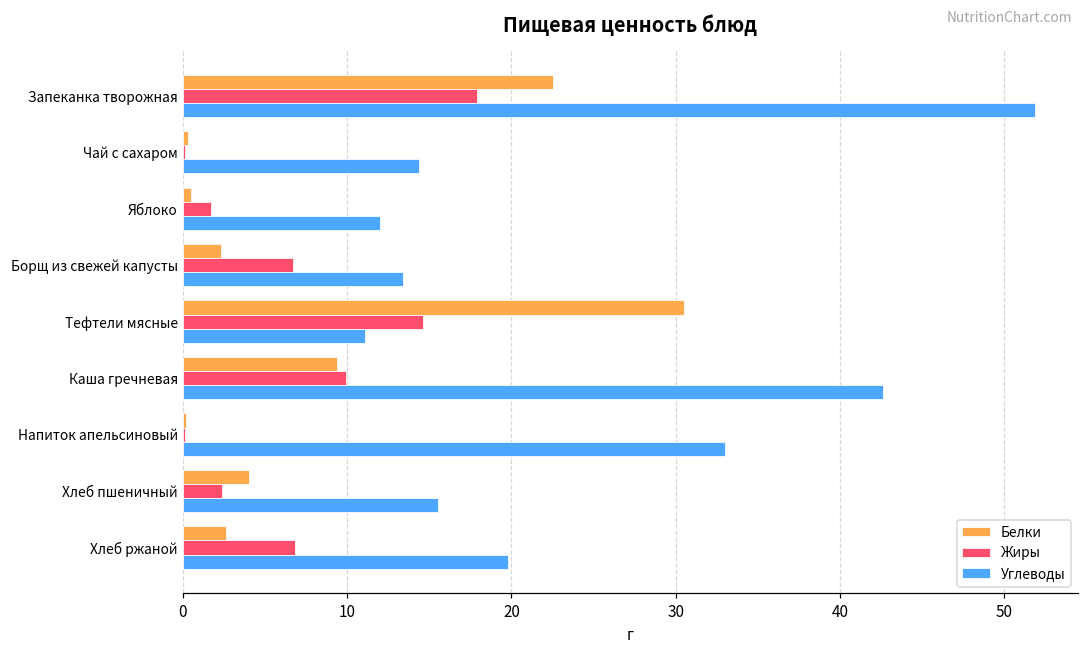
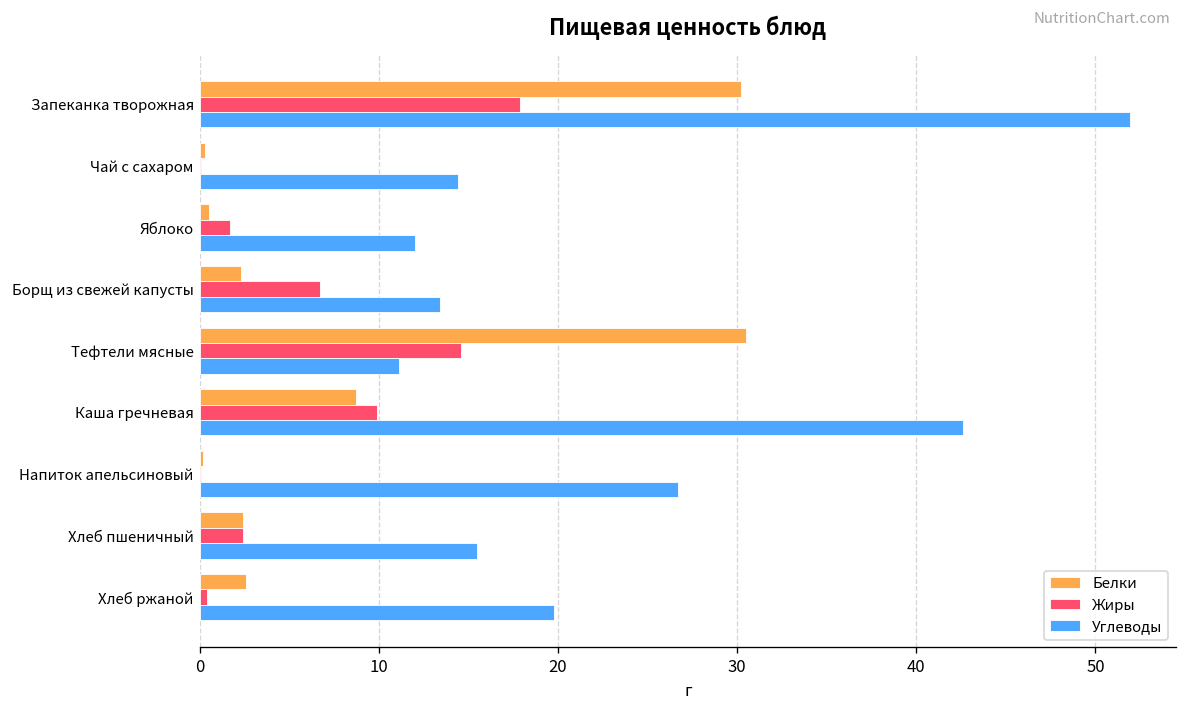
  {
    "Белки": {
-     "Запеканка творожная": 22.5,
+     "Запеканка творожная": 30.2,
      "Чай с сахаром": 0.3,
      "Яблоко": 0.5,
      "Борщ из свежей капусты": 2.3,
      "Тефтели мясные": 30.5,
-     "Каша гречневая": 9.4,
+     "Каша гречневая": 8.7,
      "Напиток апельсиновый": 0.2,
-     "Хлеб пшеничный": 4.0,
+     "Хлеб пшеничный": 2.4,
      "Хлеб ржаной": 2.6
    },
    "Жиры": {
      "Запеканка творожная": 17.9,
      "Яблоко": 1.7,
      "Борщ из свежей капусты": 6.7,
      "Тефтели мясные": 14.6,
      "Каша гречневая": 9.9,
      "Хлеб пшеничный": 2.4,
-     "Хлеб ржаной": 6.8
+     "Хлеб ржаной": 0.4
    },
    "Углеводы": {
      "Запеканка творожная": 51.9,
      "Чай с сахаром": 14.4,
      "Яблоко": 12.0,
      "Борщ из свежей капусты": 13.4,
      "Тефтели мясные": 11.1,
      "Каша гречневая": 42.6,
-     "Напиток апельсиновый": 33.0,
+     "Напиток апельсиновый": 26.7,
      "Хлеб пшеничный": 15.5,
      "Хлеб ржаной": 19.8
    }
  }
